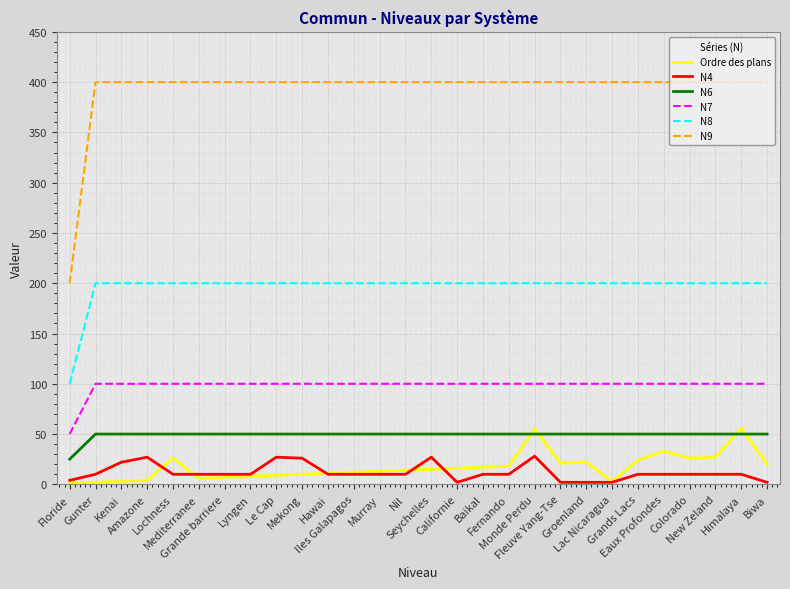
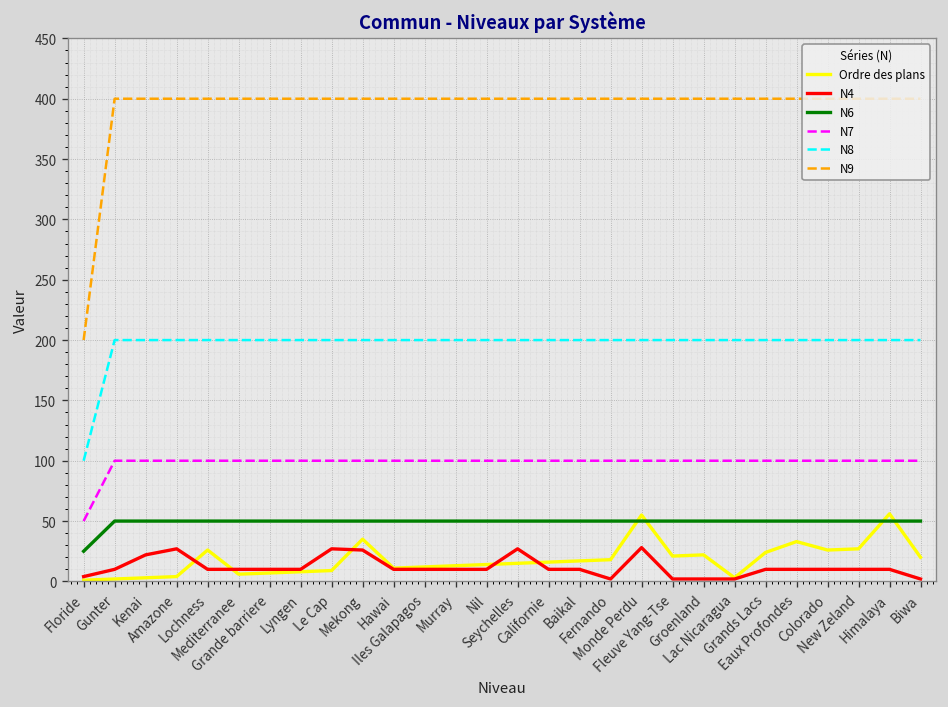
  {
    "Ordre des plans": {
      "Floride": 1,
      "Gunter": 2,
      "Kenai": 3,
      "Amazone": 4,
      "Lochness": 26,
      "Mediterranee": 6,
      "Grande barriere": 7,
      "Le Cap": 9,
-     "Mekong": 10,
+     "Mekong": 35,
      "Murray": 13,
      "Nil": 14,
      "Seychelles": 15,
      "Californie": 16,
      "Baikal": 17,
      "Fernando": 18,
      "Monde Perdu": 55,
      "Fleuve Yang-Tse": 21,
      "Groenland": 22,
      "Grands Lacs": 24,
      "Eaux Profondes": 33,
      "Colorado": 26,
      "New Zeland": 27,
      "Himalaya": 56,
      "Biwa": 20
    },
    "N4": {
      "Floride": 4,
      "Gunter": 10,
      "Kenai": 22,
      "Amazone": 27,
      "Lochness": 10,
      "Mediterranee": 10,
      "Grande barriere": 10,
      "Le Cap": 27,
      "Mekong": 26,
      "Murray": 10,
      "Nil": 10,
      "Seychelles": 27,
-     "Californie": 2,
+     "Californie": 10,
      "Baikal": 10,
-     "Fernando": 10,
+     "Fernando": 2,
      "Monde Perdu": 28,
      "Fleuve Yang-Tse": 2,
      "Groenland": 2,
      "Grands Lacs": 10,
      "Eaux Profondes": 10,
      "Colorado": 10,
      "New Zeland": 10,
      "Himalaya": 10,
      "Biwa": 2
    },
    "N6": {
      "Floride": 25,
      "Gunter": 50,
      "Kenai": 50,
      "Amazone": 50,
      "Lochness": 50,
      "Mediterranee": 50,
      "Grande barriere": 50,
      "Lyngen": 50,
      "Le Cap": 50,
      "Mekong": 50,
      "Hawai": 50,
      "Iles Galapagos": 50,
      "Murray": 50,
      "Nil": 50,
      "Seychelles": 50,
      "Californie": 50,
      "Baikal": 50,
      "Fernando": 50,
      "Monde Perdu": 50,
      "Fleuve Yang-Tse": 50,
      "Groenland": 50,
      "Lac Nicaragua": 50,
      "Grands Lacs": 50,
      "Eaux Profondes": 50,
      "Colorado": 50,
      "New Zeland": 50,
      "Himalaya": 50,
      "Biwa": 50
    },
    "N7": {
      "Floride": 50,
      "Gunter": 100,
      "Kenai": 100,
      "Amazone": 100,
      "Lochness": 100,
      "Mediterranee": 100,
      "Grande barriere": 100,
      "Lyngen": 100,
      "Le Cap": 100,
      "Mekong": 100,
      "Hawai": 100,
      "Iles Galapagos": 100,
      "Murray": 100,
      "Nil": 100,
      "Seychelles": 100,
      "Californie": 100,
      "Baikal": 100,
      "Fernando": 100,
      "Monde Perdu": 100,
      "Fleuve Yang-Tse": 100,
      "Groenland": 100,
      "Lac Nicaragua": 100,
      "Grands Lacs": 100,
      "Eaux Profondes": 100,
      "Colorado": 100,
      "New Zeland": 100,
      "Himalaya": 100,
      "Biwa": 100
    },
    "N8": {
      "Floride": 100,
      "Gunter": 200,
      "Kenai": 200,
      "Amazone": 200,
      "Lochness": 200,
      "Mediterranee": 200,
      "Grande barriere": 200,
      "Lyngen": 200,
      "Le Cap": 200,
      "Mekong": 200,
      "Hawai": 200,
      "Iles Galapagos": 200,
      "Murray": 200,
      "Nil": 200,
      "Seychelles": 200,
      "Californie": 200,
      "Baikal": 200,
      "Fernando": 200,
      "Monde Perdu": 200,
      "Fleuve Yang-Tse": 200,
      "Groenland": 200,
      "Lac Nicaragua": 200,
      "Grands Lacs": 200,
      "Eaux Profondes": 200,
      "Colorado": 200,
      "New Zeland": 200,
      "Himalaya": 200,
      "Biwa": 200
    },
    "N9": {
      "Floride": 200,
      "Gunter": 400,
      "Kenai": 400,
      "Amazone": 400,
      "Lochness": 400,
      "Mediterranee": 400,
      "Grande barriere": 400,
      "Lyngen": 400,
      "Le Cap": 400,
      "Mekong": 400,
      "Hawai": 400,
      "Iles Galapagos": 400,
      "Murray": 400,
      "Nil": 400,
      "Seychelles": 400,
      "Californie": 400,
      "Baikal": 400,
      "Fernando": 400,
      "Monde Perdu": 400,
      "Fleuve Yang-Tse": 400,
      "Groenland": 400,
      "Lac Nicaragua": 400,
      "Grands Lacs": 400,
      "Eaux Profondes": 400
    }
  }
